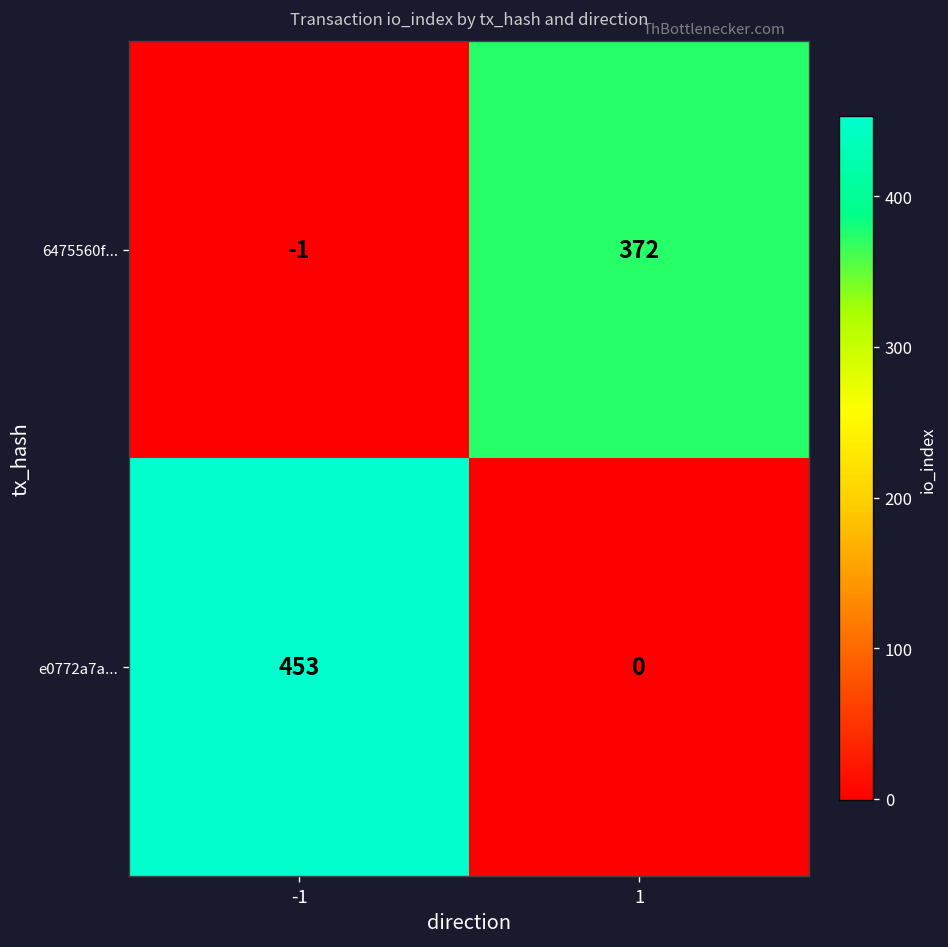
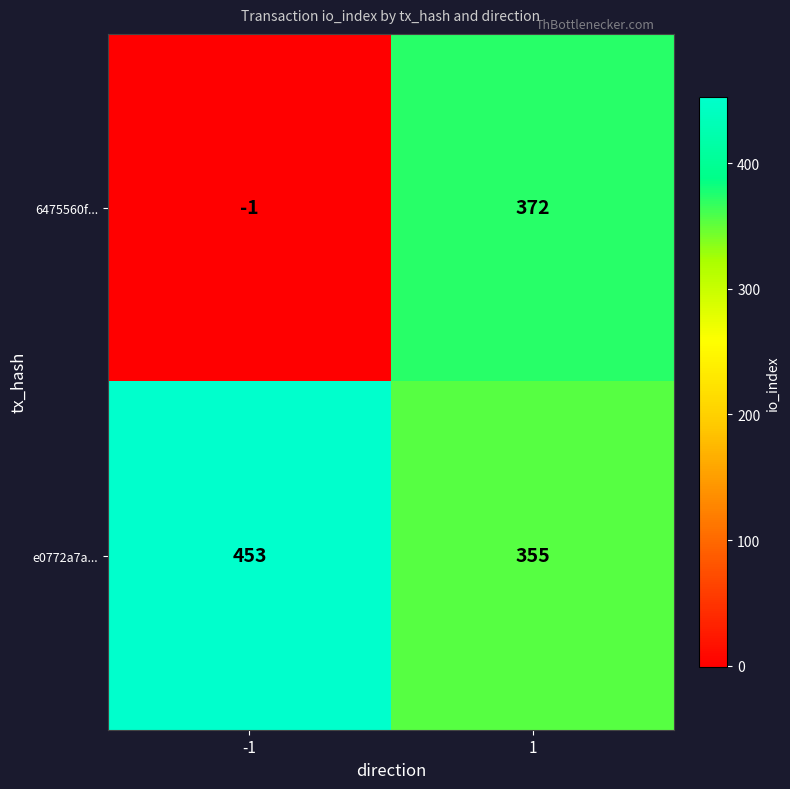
  {
    "6475560f...": {
      "-1": -1,
      "1": 372
    },
    "e0772a7a...": {
      "-1": 453,
-     "1": 0
+     "1": 355
    }
  }
